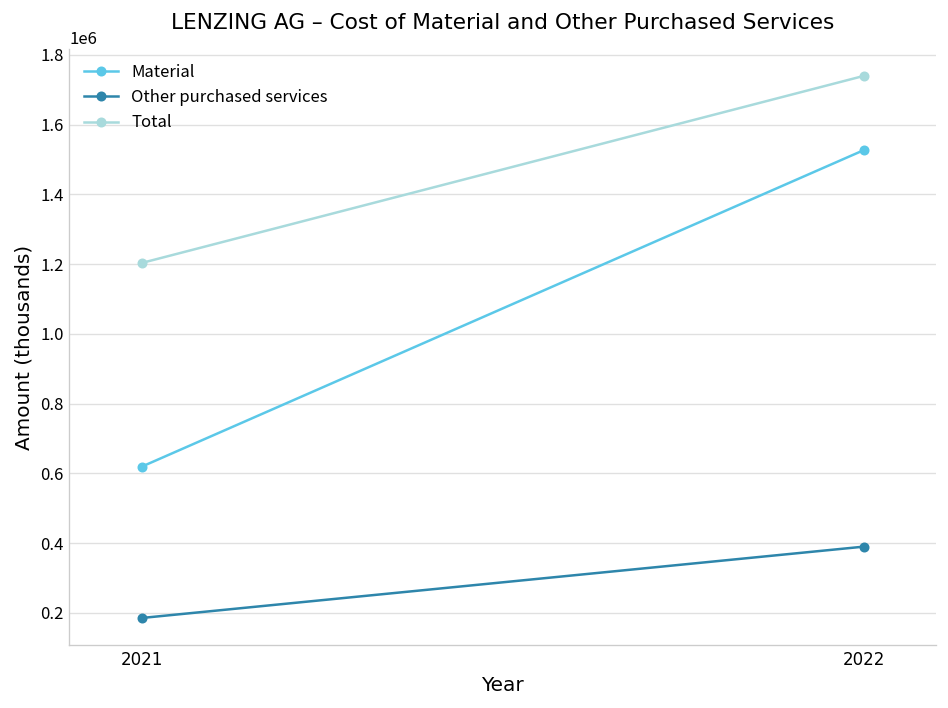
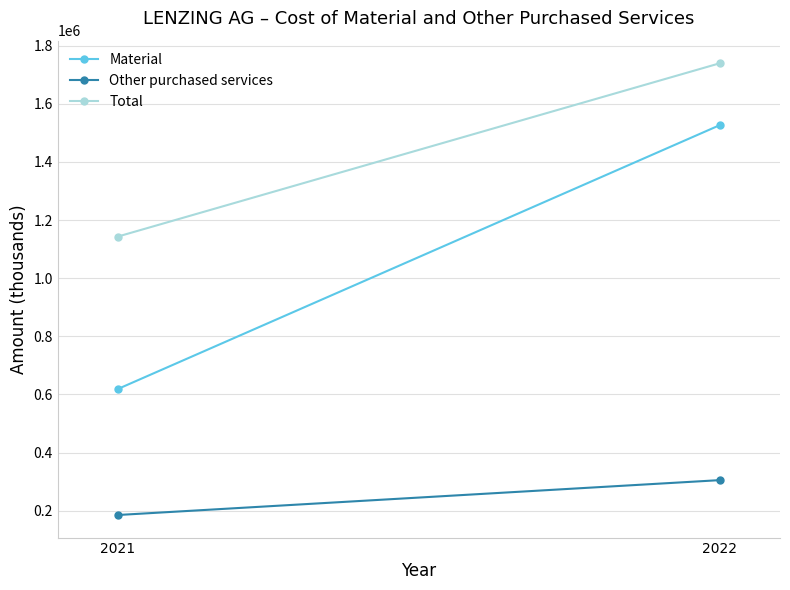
  {
    "Material": {
      "2021": 620000,
      "2022": 1530000
    },
    "Other purchased services": {
      "2021": 190000,
-     "2022": 390000
+     "2022": 310000
    },
    "Total": {
-     "2021": 1200000,
+     "2021": 1140000,
      "2022": 1740000
    }
  }
